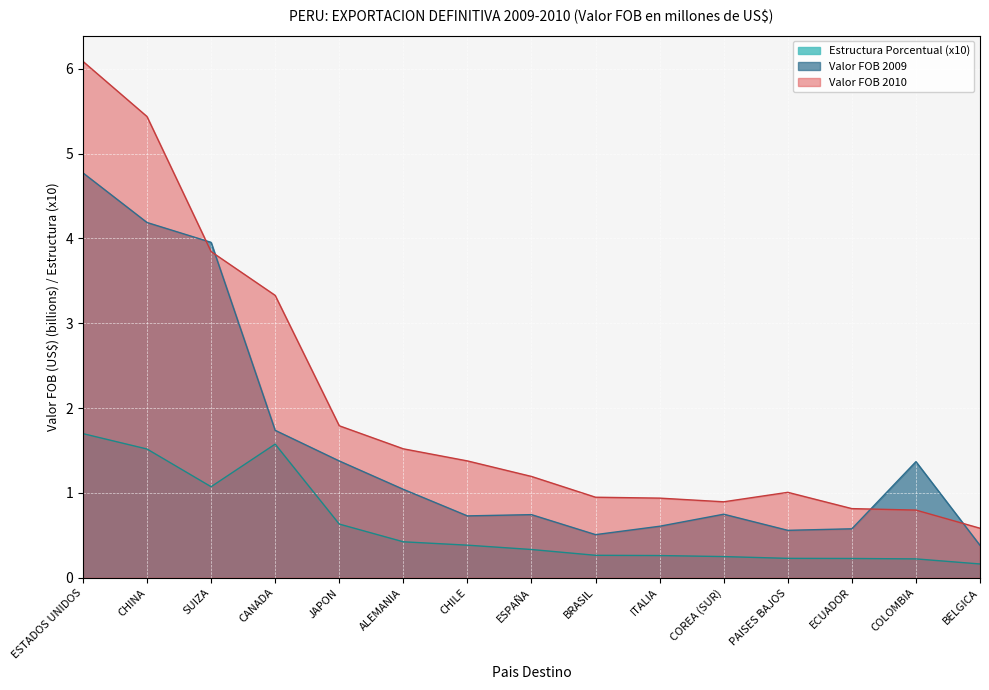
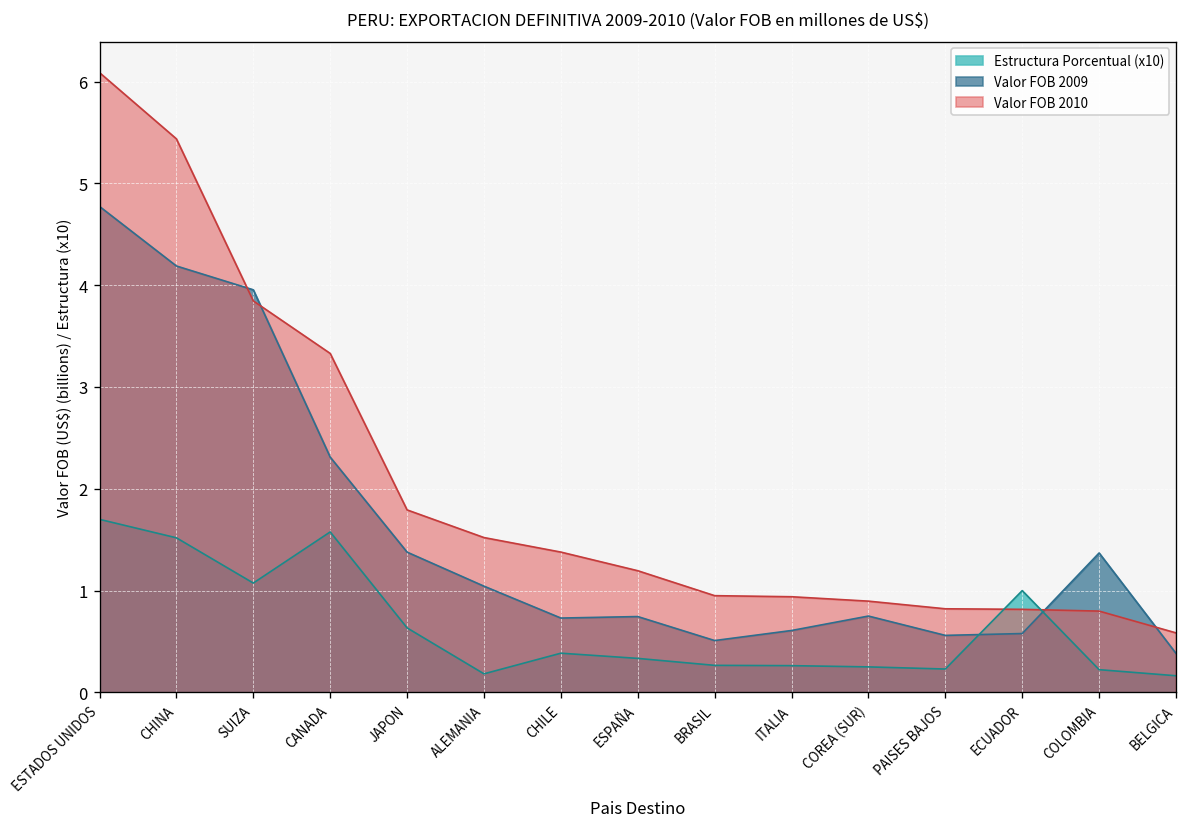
  {
    "Estructura Porcentual (x10)": {
      "ESTADOS UNIDOS": 1.7,
      "CHINA": 1.5,
      "SUIZA": 1.1,
      "CANADA": 1.6,
      "JAPON": 0.6,
-     "ALEMANIA": 0.4,
+     "ALEMANIA": 0.2,
      "CHILE": 0.4,
      "ESPAÑA": 0.3,
      "BRASIL": 0.3,
      "ITALIA": 0.3,
      "COREA (SUR)": 0.3,
      "PAISES BAJOS": 0.2,
-     "ECUADOR": 0.2,
+     "ECUADOR": 1.0,
      "COLOMBIA": 0.2,
      "BELGICA": 0.2
    },
    "Valor FOB 2009": {
      "ESTADOS UNIDOS": 4.8,
      "CHINA": 4.2,
      "SUIZA": 4.0,
-     "CANADA": 1.7,
+     "CANADA": 2.3,
      "JAPON": 1.4,
      "ALEMANIA": 1.0,
      "CHILE": 0.7,
      "ESPAÑA": 0.7,
      "BRASIL": 0.5,
      "ITALIA": 0.6,
      "COREA (SUR)": 0.7,
      "PAISES BAJOS": 0.6,
      "ECUADOR": 0.6,
      "COLOMBIA": 1.4,
      "BELGICA": 0.4
    },
    "Valor FOB 2010": {
      "ESTADOS UNIDOS": 6.1,
      "CHINA": 5.4,
      "SUIZA": 3.8,
      "CANADA": 3.3,
      "JAPON": 1.8,
      "ALEMANIA": 1.5,
      "CHILE": 1.4,
      "ESPAÑA": 1.2,
      "BRASIL": 0.9,
      "ITALIA": 0.9,
      "COREA (SUR)": 0.9,
-     "PAISES BAJOS": 1.0,
+     "PAISES BAJOS": 0.8,
      "ECUADOR": 0.8,
      "COLOMBIA": 0.8,
      "BELGICA": 0.6
    }
  }
